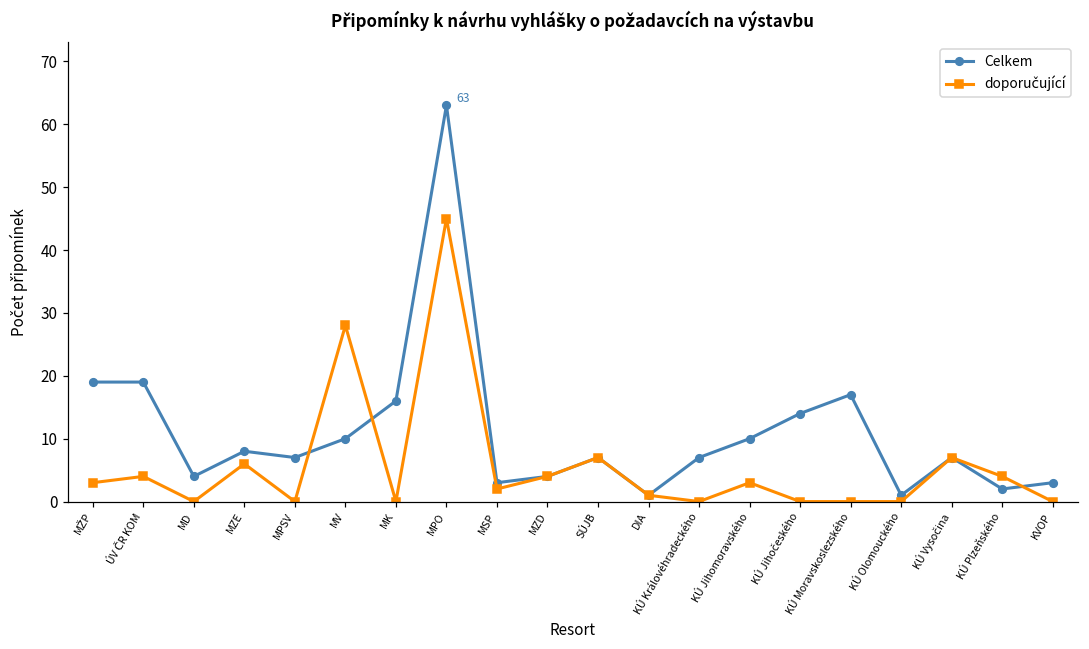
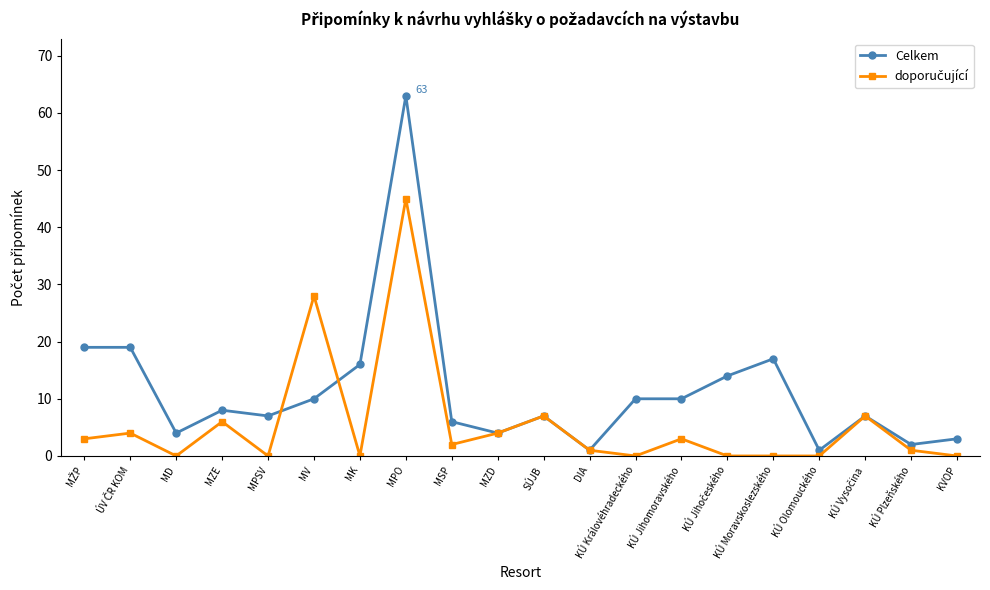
  {
    "Celkem": {
      "MŽP": 19,
      "ÚV ČR KOM": 19,
      "MD": 4,
      "MZE": 8,
      "MPSV": 7,
      "MV": 10,
      "MK": 16,
-     "MSP": 3,
-     "KÚ Královéhradeckého": 7,
+     "MSP": 6,
+     "KÚ Královéhradeckého": 10,
      "KÚ Jihomoravského": 10,
      "KÚ Jihočeského": 14,
      "KÚ Moravskoslezského": 17,
      "KÚ Olomouckého": 1,
      "KÚ Plzeňského": 2,
      "KVOP": 3
    },
    "doporučující": {
      "MŽP": 3,
      "ÚV ČR KOM": 4,
      "MD": 0,
      "MZE": 6,
      "MPSV": 0,
      "MV": 28,
      "MK": 0,
      "MPO": 45,
      "MSP": 2,
      "KÚ Královéhradeckého": 0,
      "KÚ Jihomoravského": 3,
      "KÚ Jihočeského": 0,
      "KÚ Moravskoslezského": 0,
      "KÚ Olomouckého": 0,
-     "KÚ Plzeňského": 4,
+     "KÚ Plzeňského": 1,
      "KVOP": 0
    }
  }
